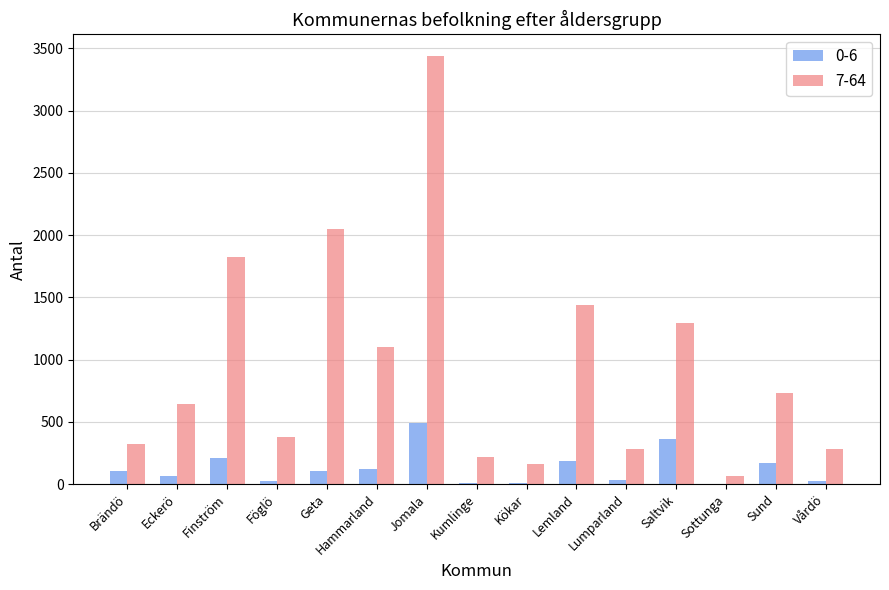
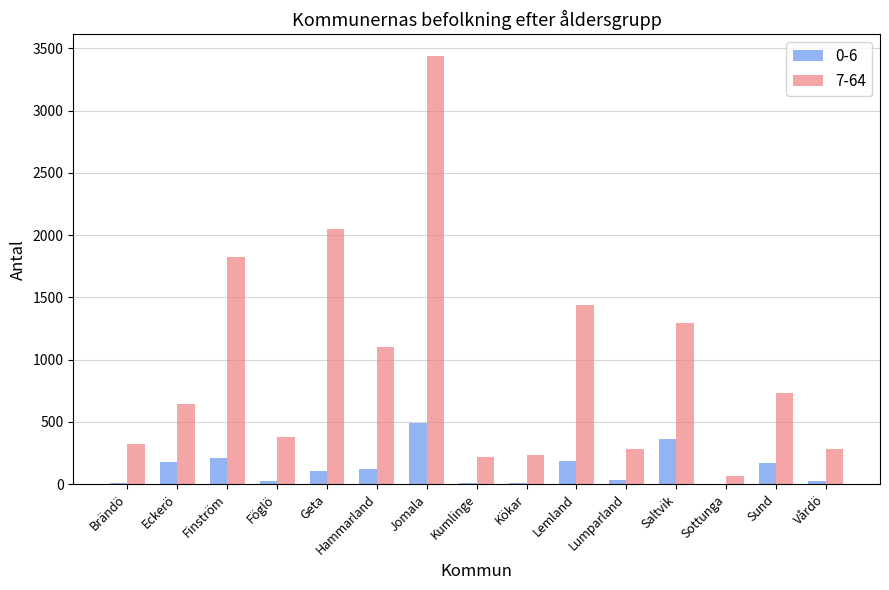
  {
    "0-6": {
-     "Brändö": 100,
-     "Eckerö": 70,
+     "Brändö": 10,
+     "Eckerö": 180,
      "Finström": 210,
      "Föglö": 30,
      "Geta": 110,
      "Hammarland": 120,
      "Jomala": 490,
      "Lemland": 190,
      "Lumparland": 30,
      "Saltvik": 360,
      "Sund": 170,
      "Vårdö": 30
    },
    "7-64": {
      "Brändö": 320,
      "Eckerö": 650,
      "Finström": 1830,
      "Föglö": 380,
      "Geta": 2050,
      "Hammarland": 1100,
      "Jomala": 3440,
      "Kumlinge": 220,
-     "Kökar": 160,
+     "Kökar": 230,
      "Lemland": 1440,
      "Lumparland": 280,
      "Saltvik": 1300,
      "Sottunga": 70,
      "Sund": 730,
      "Vårdö": 280
    }
  }
